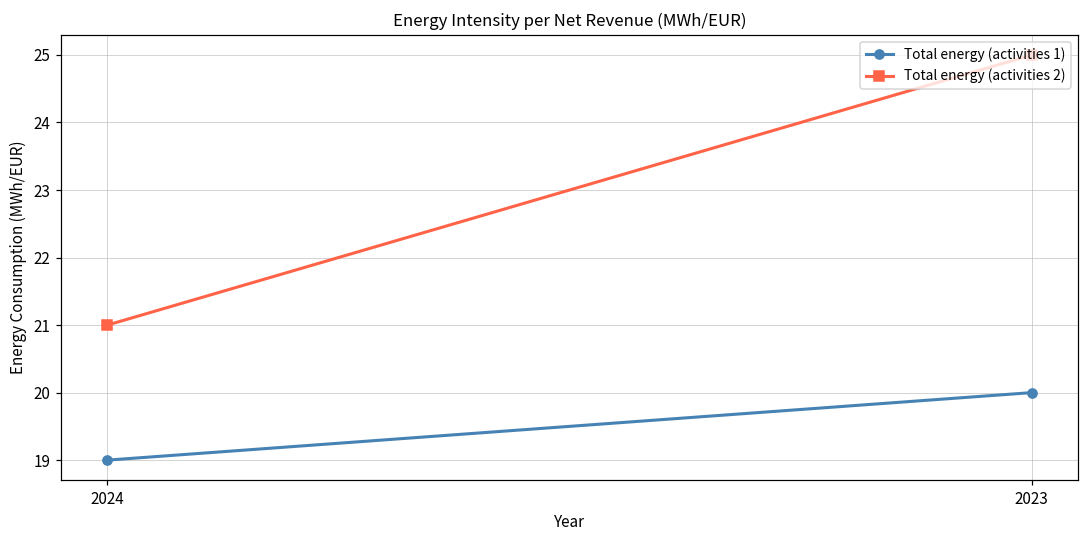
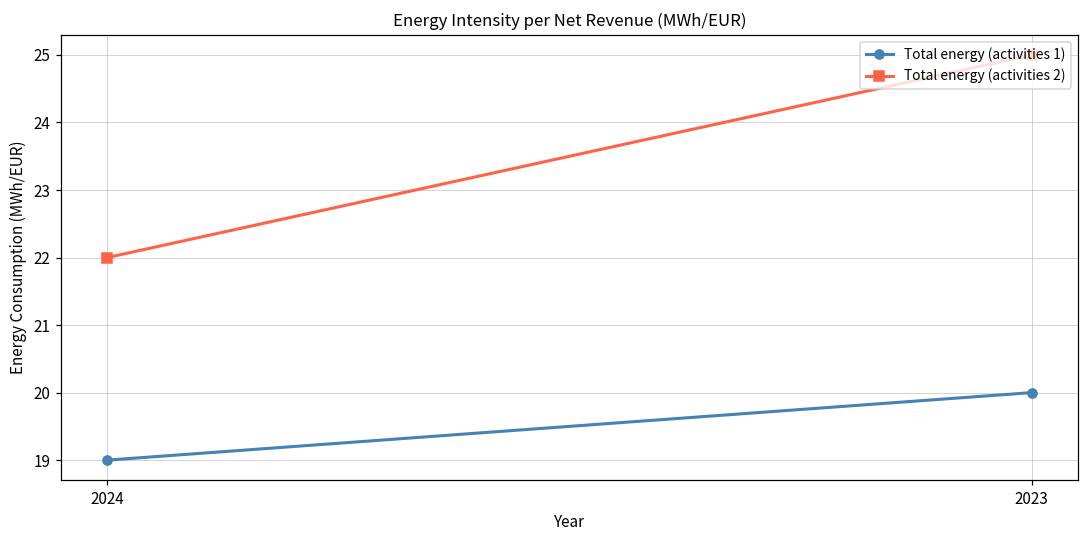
  {
    "Total energy (activities 1)": {
      "2024": 19,
      "2023": 20
    },
    "Total energy (activities 2)": {
-     "2024": 21
+     "2024": 22
    }
  }
